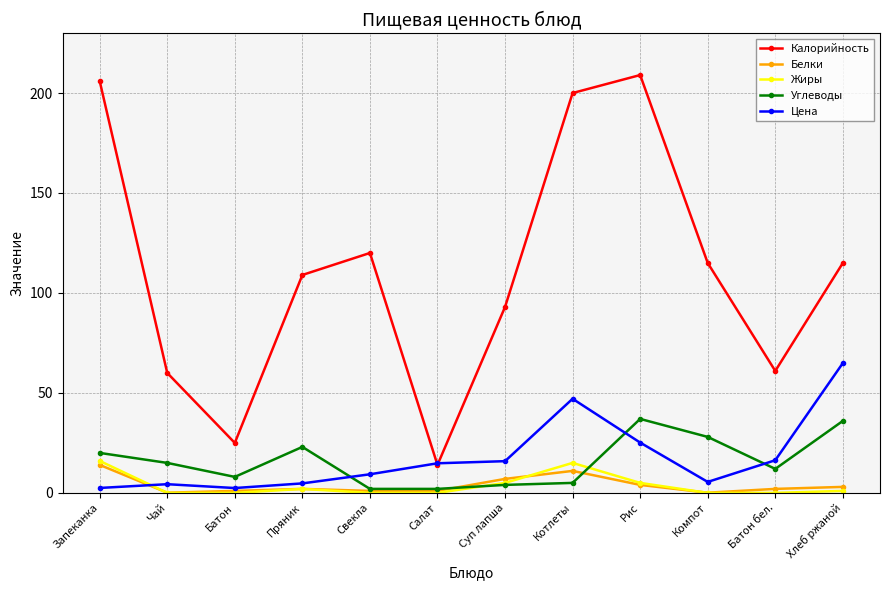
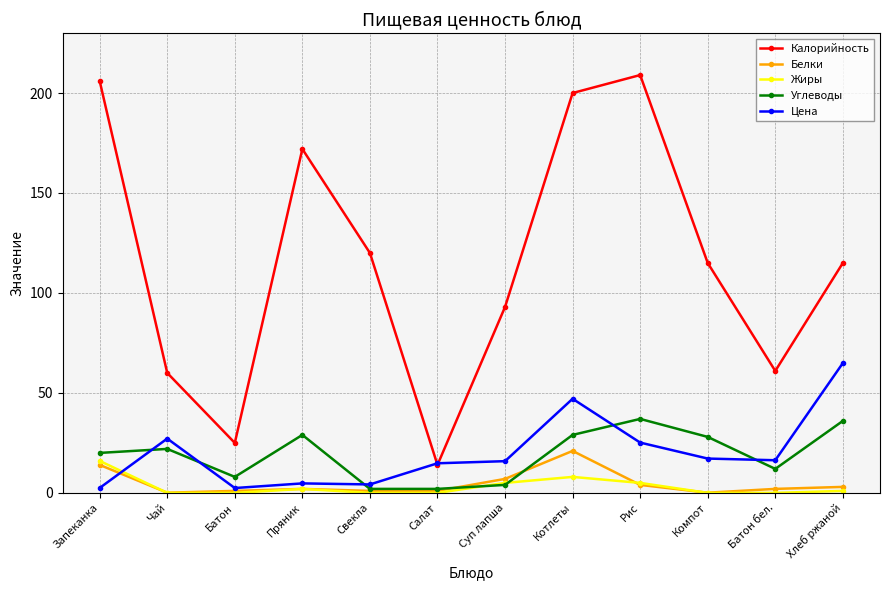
  {
    "Калорийность": {
      "Запеканка": 206,
      "Чай": 60,
      "Батон": 25,
-     "Пряник": 109,
+     "Пряник": 172,
      "Свекла": 120,
      "Суп лапша": 93,
      "Котлеты": 200,
      "Рис": 209,
      "Компот": 115,
      "Батон бел.": 61,
      "Хлеб ржаной": 115
    },
    "Белки": {
      "Запеканка": 14,
      "Суп лапша": 7,
-     "Котлеты": 11,
+     "Котлеты": 21,
      "Батон бел.": 2,
      "Хлеб ржаной": 3
    },
    "Жиры": {
      "Запеканка": 16,
-     "Котлеты": 15,
+     "Котлеты": 8,
      "Батон бел.": 0,
      "Хлеб ржаной": 1
    },
    "Углеводы": {
      "Запеканка": 20,
-     "Чай": 15,
+     "Чай": 22,
      "Батон": 8,
-     "Пряник": 23,
-     "Котлеты": 5,
+     "Пряник": 29,
+     "Котлеты": 29,
      "Рис": 37,
      "Компот": 28,
      "Батон бел.": 12,
      "Хлеб ржаной": 36
    },
    "Цена": {
      "Запеканка": 2,
-     "Чай": 4,
+     "Чай": 27,
      "Батон": 2,
      "Пряник": 5,
-     "Свекла": 9,
+     "Свекла": 4,
      "Суп лапша": 16,
      "Котлеты": 47,
      "Рис": 25,
-     "Компот": 5,
+     "Компот": 17,
      "Батон бел.": 16,
      "Хлеб ржаной": 65
    }
  }
